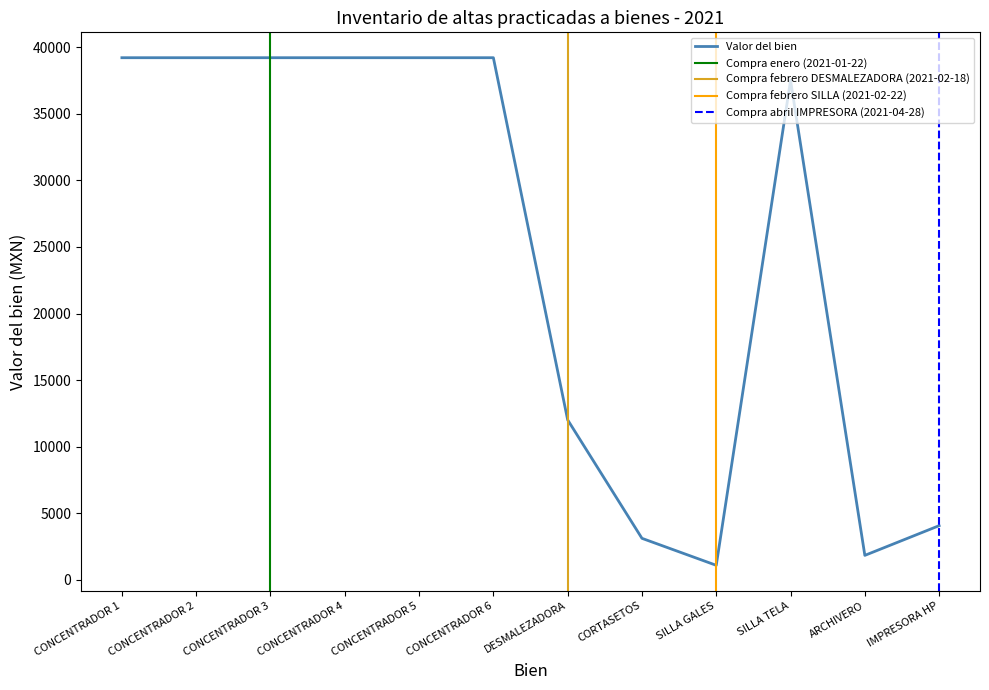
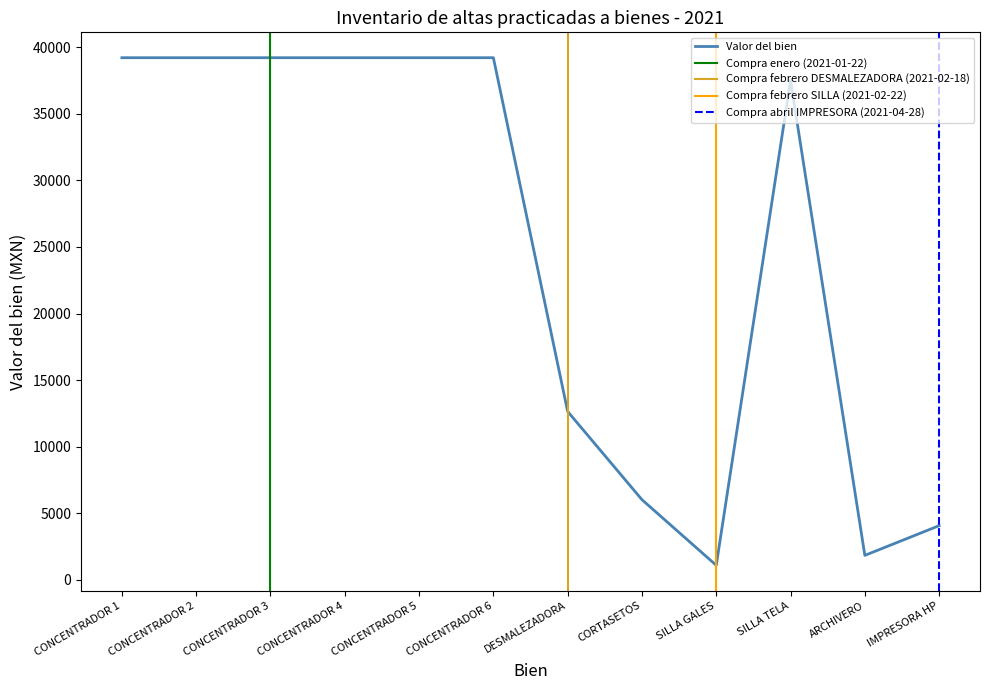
  {
    "CONCENTRADOR 1": 39200,
    "CONCENTRADOR 2": 39200,
    "CONCENTRADOR 3": 39200,
    "CONCENTRADOR 4": 39200,
    "CONCENTRADOR 5": 39200,
    "CONCENTRADOR 6": 39200,
-   "DESMALEZADORA": 12000,
-   "CORTASETOS": 3100,
+   "DESMALEZADORA": 12600,
+   "CORTASETOS": 6000,
    "SILLA GALES": 1100,
    "ARCHIVERO": 1800,
    "IMPRESORA HP": 4100
  }
